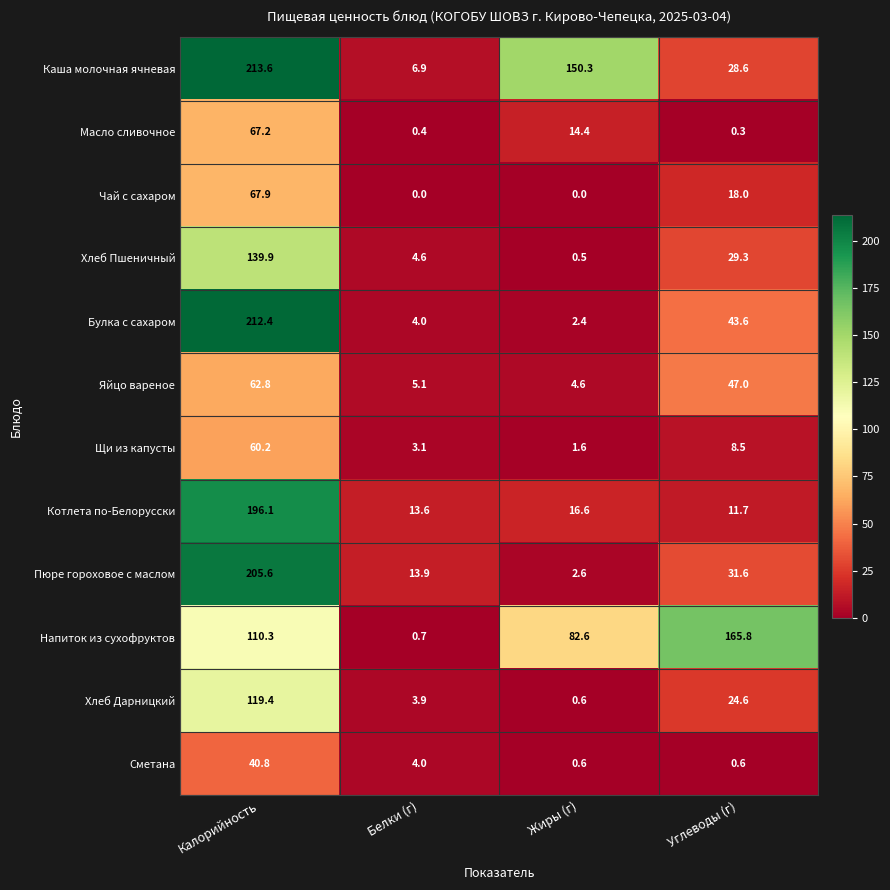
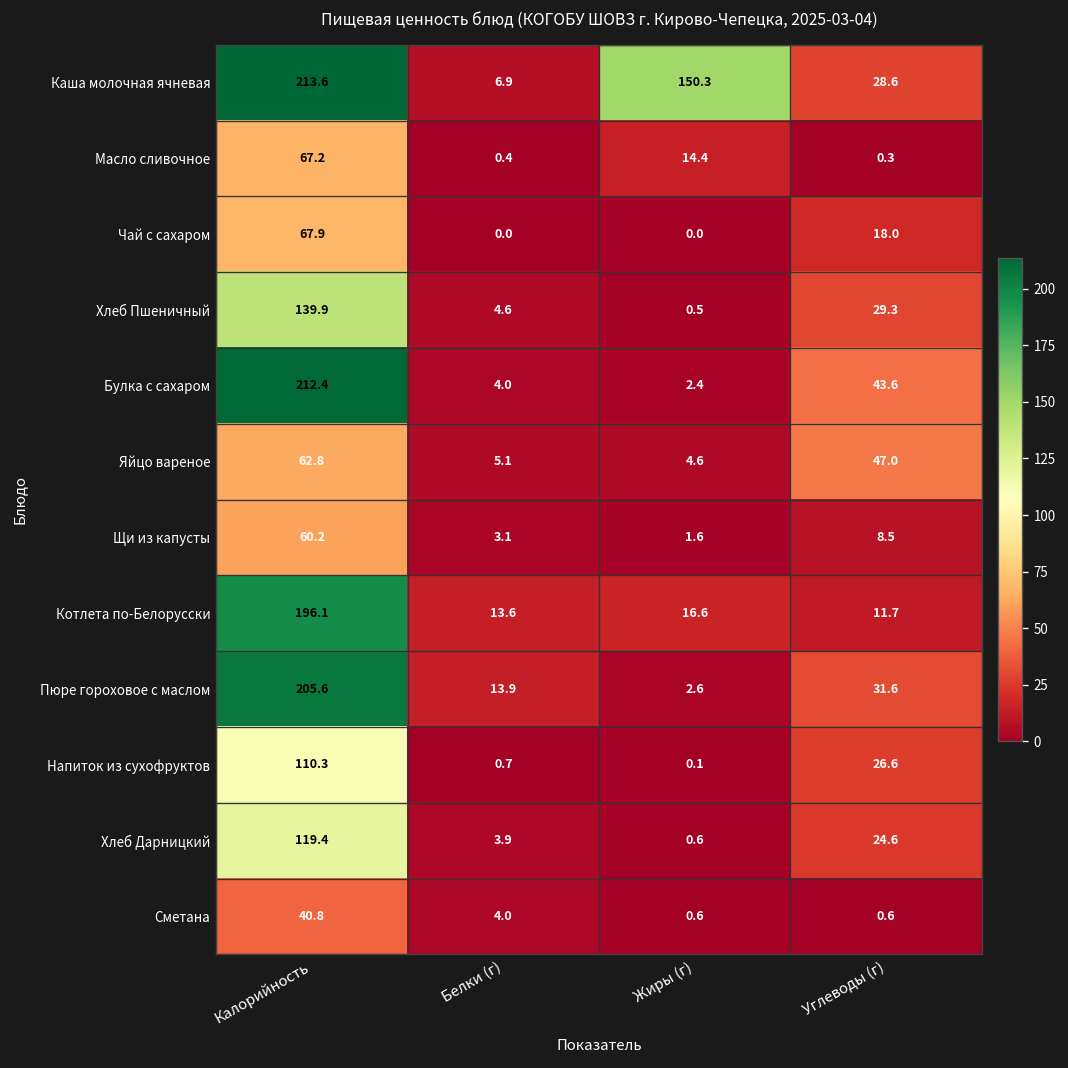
  {
    "Каша молочная ячневая": {
      "Калорийность": 213.6,
      "Белки (г)": 6.9,
      "Жиры (г)": 150.3,
      "Углеводы (г)": 28.6
    },
    "Масло сливочное": {
      "Калорийность": 67.2,
      "Белки (г)": 0.4,
      "Жиры (г)": 14.4,
      "Углеводы (г)": 0.3
    },
    "Чай с сахаром": {
      "Калорийность": 67.9,
      "Белки (г)": 0.0,
      "Жиры (г)": 0.0,
      "Углеводы (г)": 18.0
    },
    "Хлеб Пшеничный": {
      "Калорийность": 139.9,
      "Белки (г)": 4.6,
      "Жиры (г)": 0.5,
      "Углеводы (г)": 29.3
    },
    "Булка с сахаром": {
      "Калорийность": 212.4,
      "Белки (г)": 4.0,
      "Жиры (г)": 2.4,
      "Углеводы (г)": 43.6
    },
    "Яйцо вареное": {
      "Калорийность": 62.8,
      "Белки (г)": 5.1,
      "Жиры (г)": 4.6,
      "Углеводы (г)": 47.0
    },
    "Щи из капусты": {
      "Калорийность": 60.2,
      "Белки (г)": 3.1,
      "Жиры (г)": 1.6,
      "Углеводы (г)": 8.5
    },
    "Котлета по-Белорусски": {
      "Калорийность": 196.1,
      "Белки (г)": 13.6,
      "Жиры (г)": 16.6,
      "Углеводы (г)": 11.7
    },
    "Пюре гороховое с маслом": {
      "Калорийность": 205.6,
      "Белки (г)": 13.9,
      "Жиры (г)": 2.6,
      "Углеводы (г)": 31.6
    },
    "Напиток из сухофруктов": {
      "Калорийность": 110.3,
      "Белки (г)": 0.7,
-     "Жиры (г)": 82.6,
-     "Углеводы (г)": 165.8
+     "Жиры (г)": 0.1,
+     "Углеводы (г)": 26.6
    },
    "Хлеб Дарницкий": {
      "Калорийность": 119.4,
      "Белки (г)": 3.9,
      "Жиры (г)": 0.6,
      "Углеводы (г)": 24.6
    },
    "Сметана": {
      "Калорийность": 40.8,
      "Белки (г)": 4.0,
      "Жиры (г)": 0.6,
      "Углеводы (г)": 0.6
    }
  }
